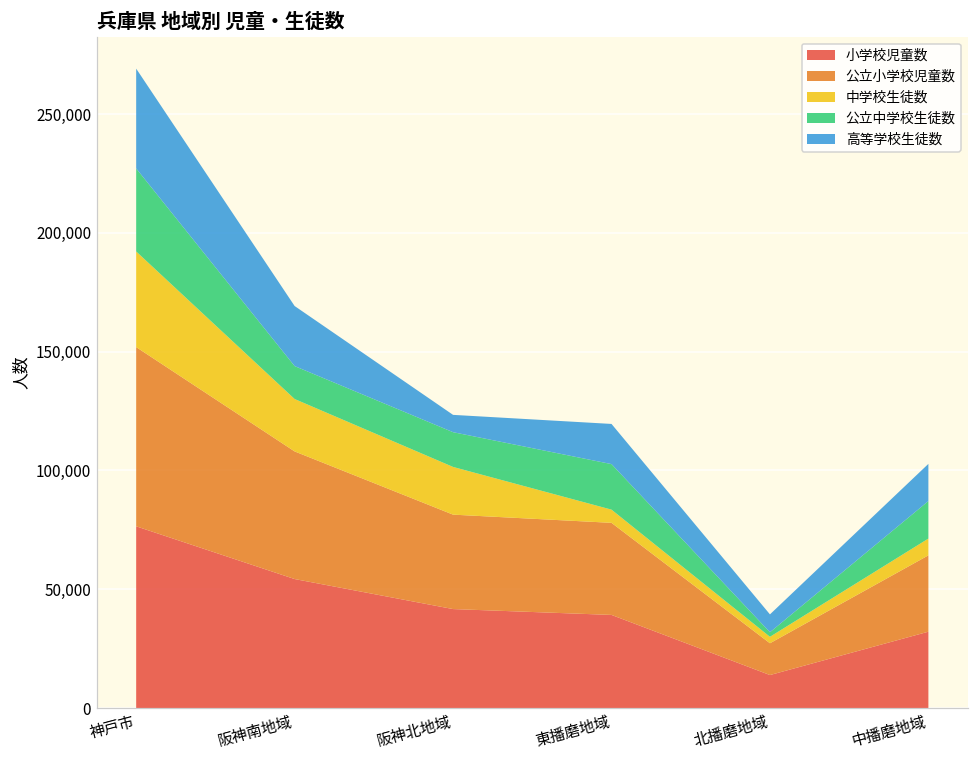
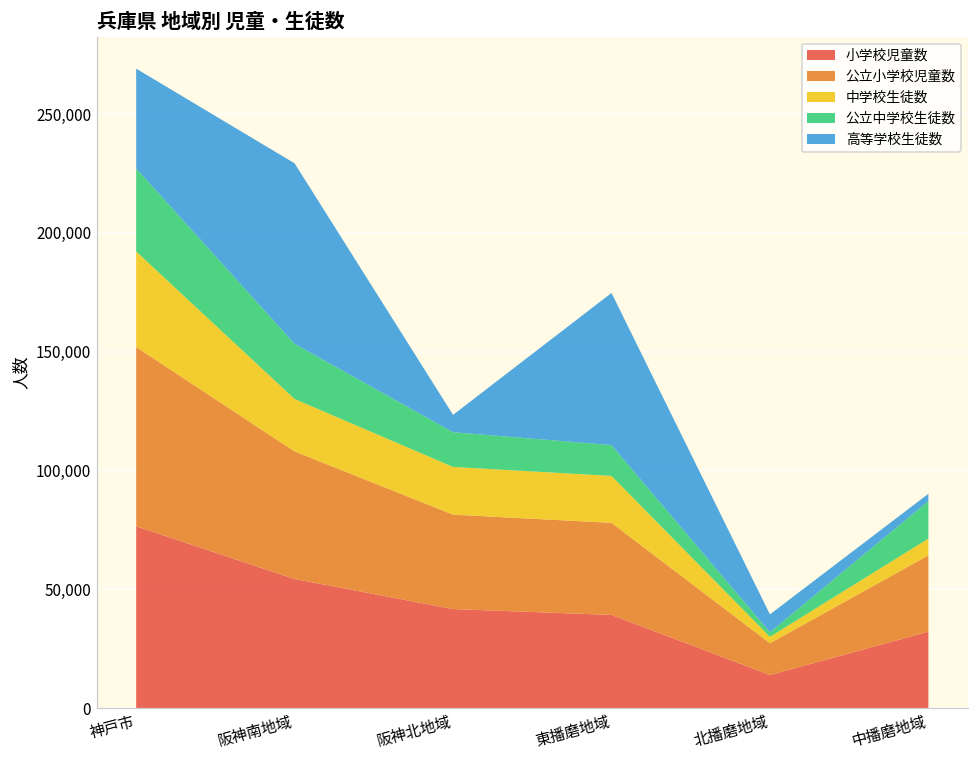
  {
    "中学校生徒数": {
      "神戸市": "40,000",
      "阪神南地域": "22,000",
      "阪神北地域": "20,000",
-     "東播磨地域": "6,000",
+     "東播磨地域": "20,000",
      "北播磨地域": "3,000",
      "中播磨地域": "7,000"
    },
    "公立中学校生徒数": {
      "神戸市": "35,000",
-     "阪神南地域": "14,000",
+     "阪神南地域": "23,000",
      "阪神北地域": "15,000",
-     "東播磨地域": "19,000",
+     "東播磨地域": "13,000",
      "北播磨地域": "2,000",
      "中播磨地域": "16,000"
    },
    "高等学校生徒数": {
      "神戸市": "42,000",
-     "阪神南地域": "25,000",
+     "阪神南地域": "76,000",
      "阪神北地域": "7,000",
-     "東播磨地域": "17,000",
+     "東播磨地域": "64,000",
      "北播磨地域": "8,000",
-     "中播磨地域": "16,000"
+     "中播磨地域": "3,000"
    }
  }
